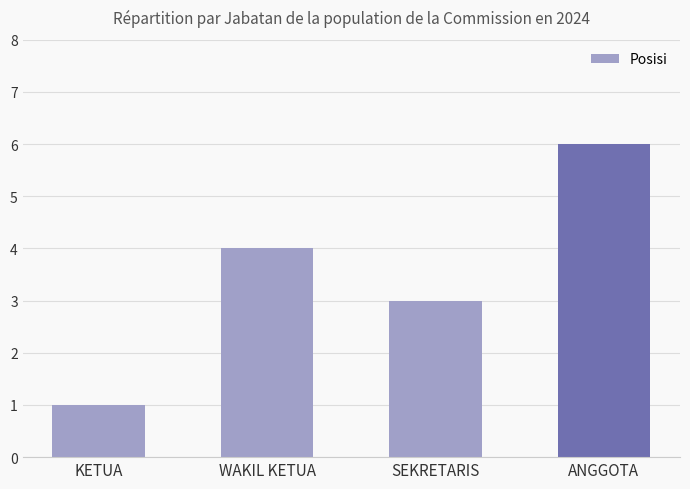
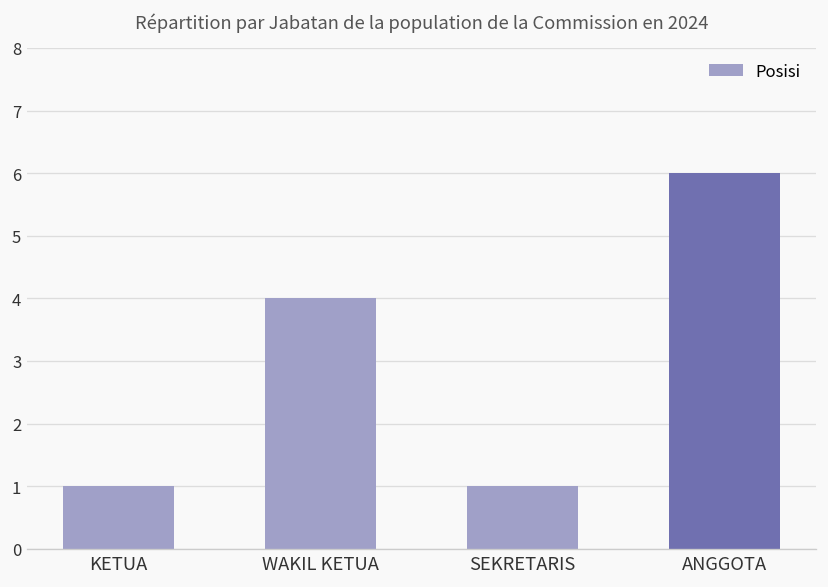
  {
    "KETUA": 1,
    "WAKIL KETUA": 4,
-   "SEKRETARIS": 3,
+   "SEKRETARIS": 1,
    "ANGGOTA": 6
  }
